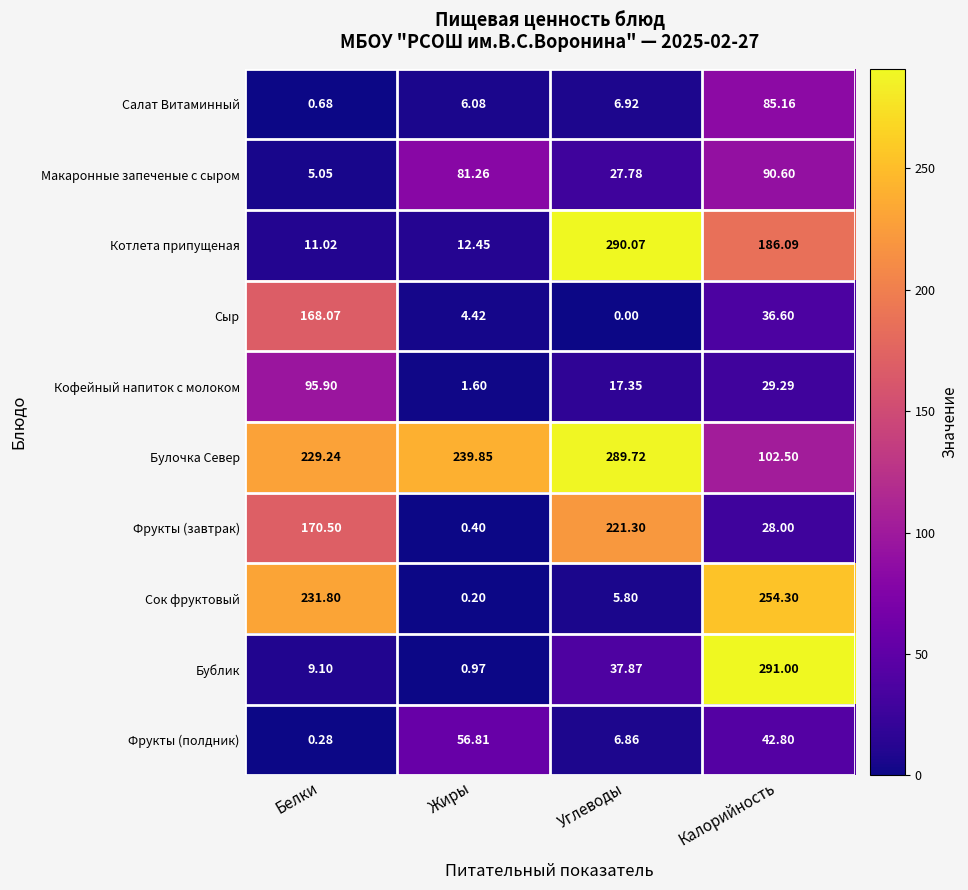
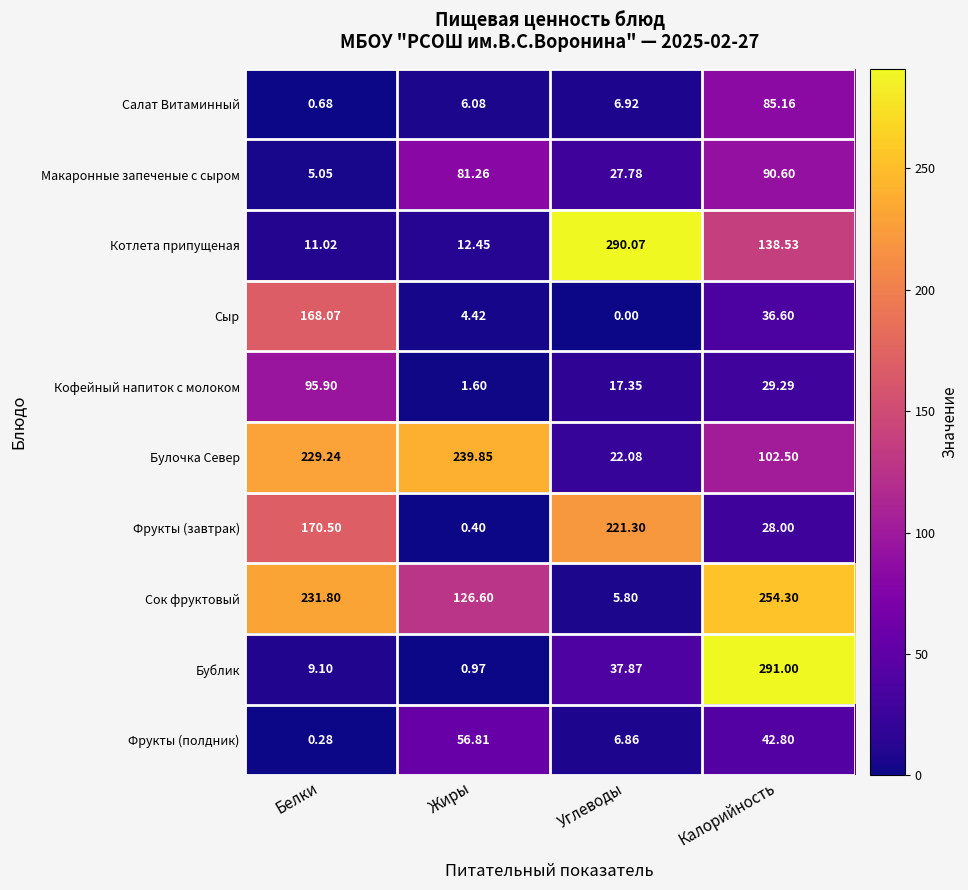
  {
    "Салат Витаминный": {
      "Белки": 0.68,
      "Жиры": 6.08,
      "Углеводы": 6.92,
      "Калорийность": 85.16
    },
    "Макаронные запеченые с сыром": {
      "Белки": 5.05,
      "Жиры": 81.26,
      "Углеводы": 27.78,
      "Калорийность": 90.60
    },
    "Котлета припущеная": {
      "Белки": 11.02,
      "Жиры": 12.45,
      "Углеводы": 290.07,
-     "Калорийность": 186.09
+     "Калорийность": 138.53
    },
    "Сыр": {
      "Белки": 168.07,
      "Жиры": 4.42,
      "Углеводы": 0.00,
      "Калорийность": 36.60
    },
    "Кофейный напиток с молоком": {
      "Белки": 95.90,
      "Жиры": 1.60,
      "Углеводы": 17.35,
      "Калорийность": 29.29
    },
    "Булочка Север": {
      "Белки": 229.24,
      "Жиры": 239.85,
-     "Углеводы": 289.72,
+     "Углеводы": 22.08,
      "Калорийность": 102.50
    },
    "Фрукты (завтрак)": {
      "Белки": 170.50,
      "Жиры": 0.40,
      "Углеводы": 221.30,
      "Калорийность": 28.00
    },
    "Сок фруктовый": {
      "Белки": 231.80,
-     "Жиры": 0.20,
+     "Жиры": 126.60,
      "Углеводы": 5.80,
      "Калорийность": 254.30
    },
    "Бублик": {
      "Белки": 9.10,
      "Жиры": 0.97,
      "Углеводы": 37.87,
      "Калорийность": 291.00
    },
    "Фрукты (полдник)": {
      "Белки": 0.28,
      "Жиры": 56.81,
      "Углеводы": 6.86,
      "Калорийность": 42.80
    }
  }
